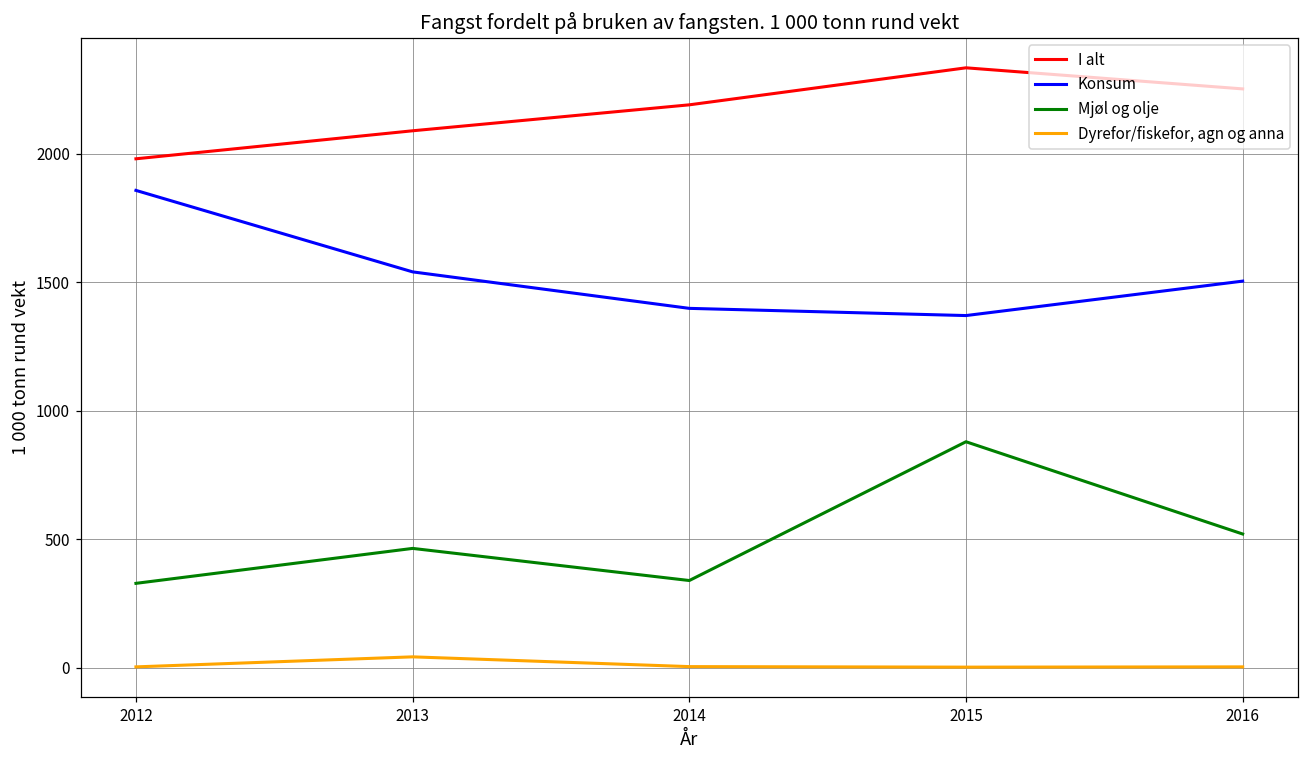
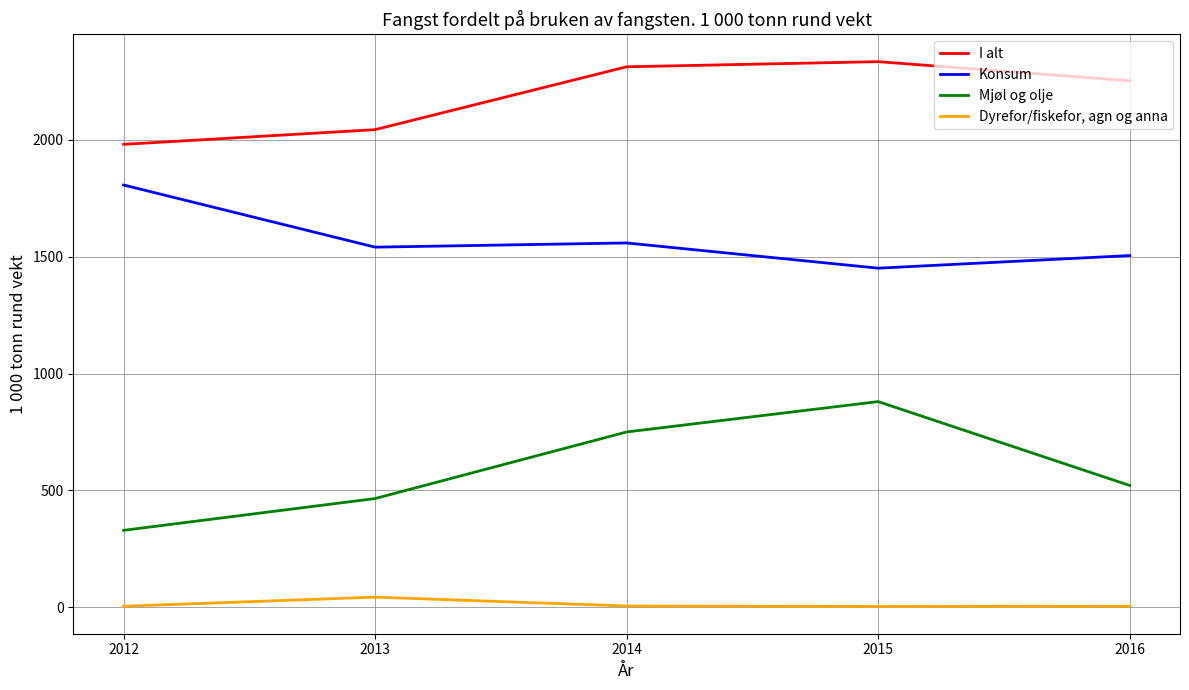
  {
    "I alt": {
      "2012": 1980,
-     "2013": 2090,
-     "2014": 2190,
+     "2013": 2040,
+     "2014": 2310,
      "2015": 2340
    },
    "Konsum": {
-     "2012": 1860,
+     "2012": 1810,
      "2013": 1540,
-     "2014": 1400,
-     "2015": 1370,
+     "2014": 1560,
+     "2015": 1450,
      "2016": 1510
    },
    "Mjøl og olje": {
      "2012": 330,
      "2013": 470,
-     "2014": 340,
+     "2014": 750,
      "2015": 880,
      "2016": 520
    },
    "Dyrefor/fiskefor, agn og anna": {
      "2012": 0,
      "2013": 40,
      "2014": 10,
      "2015": 0,
      "2016": 0
    }
  }
